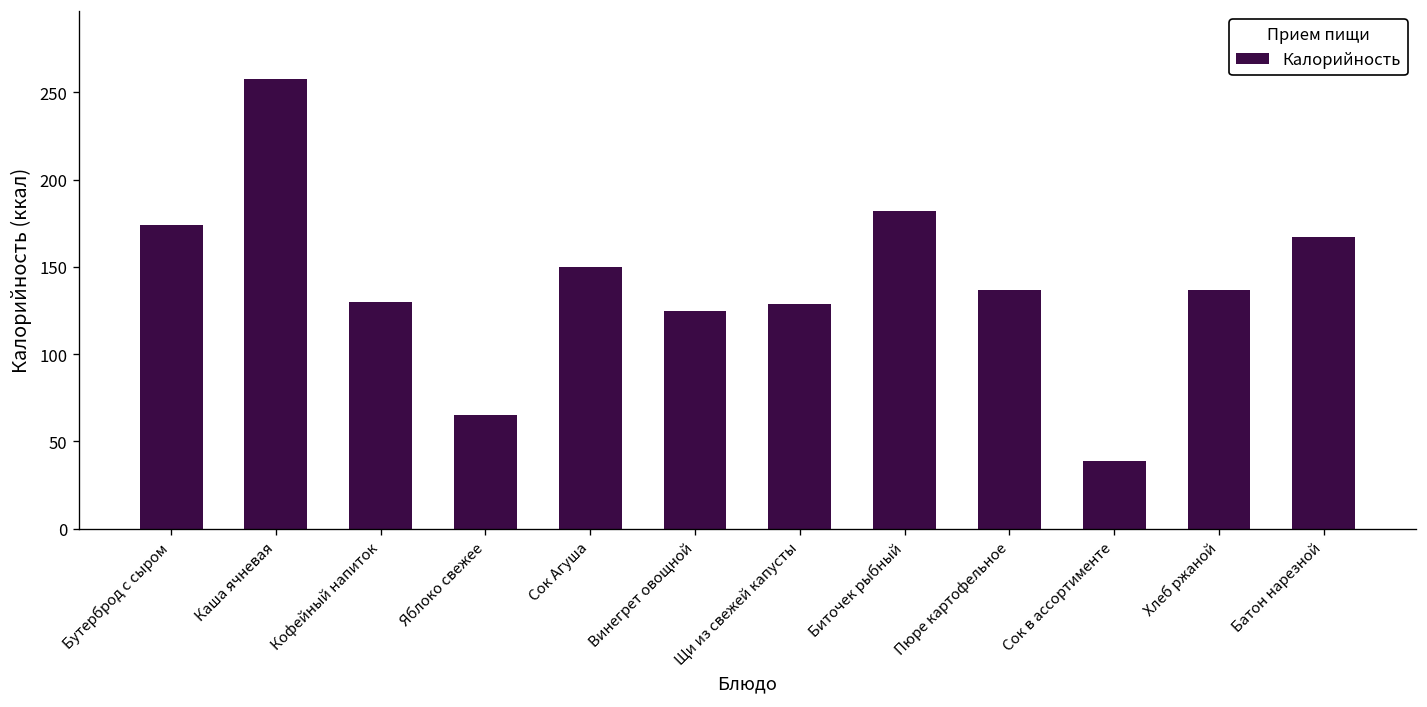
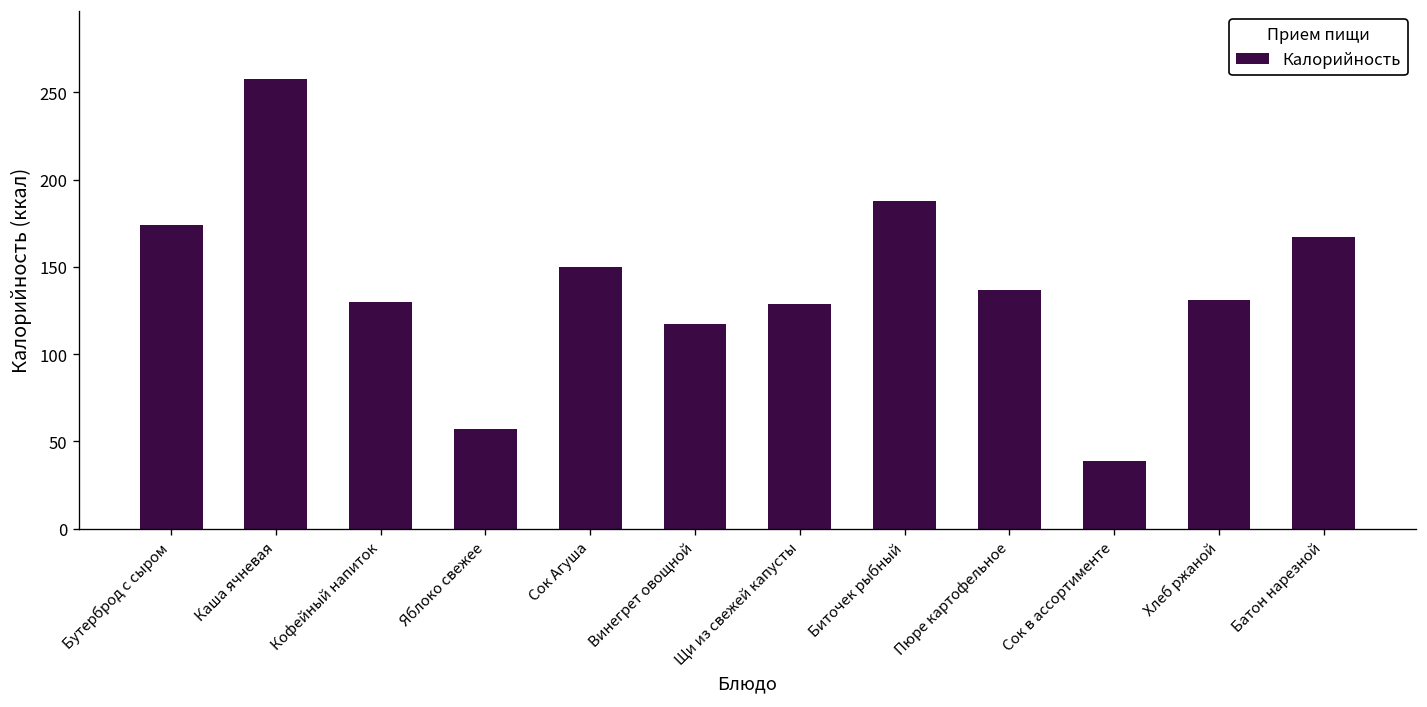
  {
    "Бутерброд с сыром": 174,
    "Каша ячневая": 258,
    "Кофейный напиток": 130,
-   "Яблоко свежее": 65,
+   "Яблоко свежее": 57,
    "Сок Агуша": 150,
-   "Винегрет овощной": 125,
+   "Винегрет овощной": 117,
    "Щи из свежей капусты": 129,
-   "Биточек рыбный": 182,
+   "Биточек рыбный": 188,
    "Пюре картофельное": 137,
    "Сок в ассортименте": 39,
-   "Хлеб ржаной": 137,
+   "Хлеб ржаной": 131,
    "Батон нарезной": 167
  }
